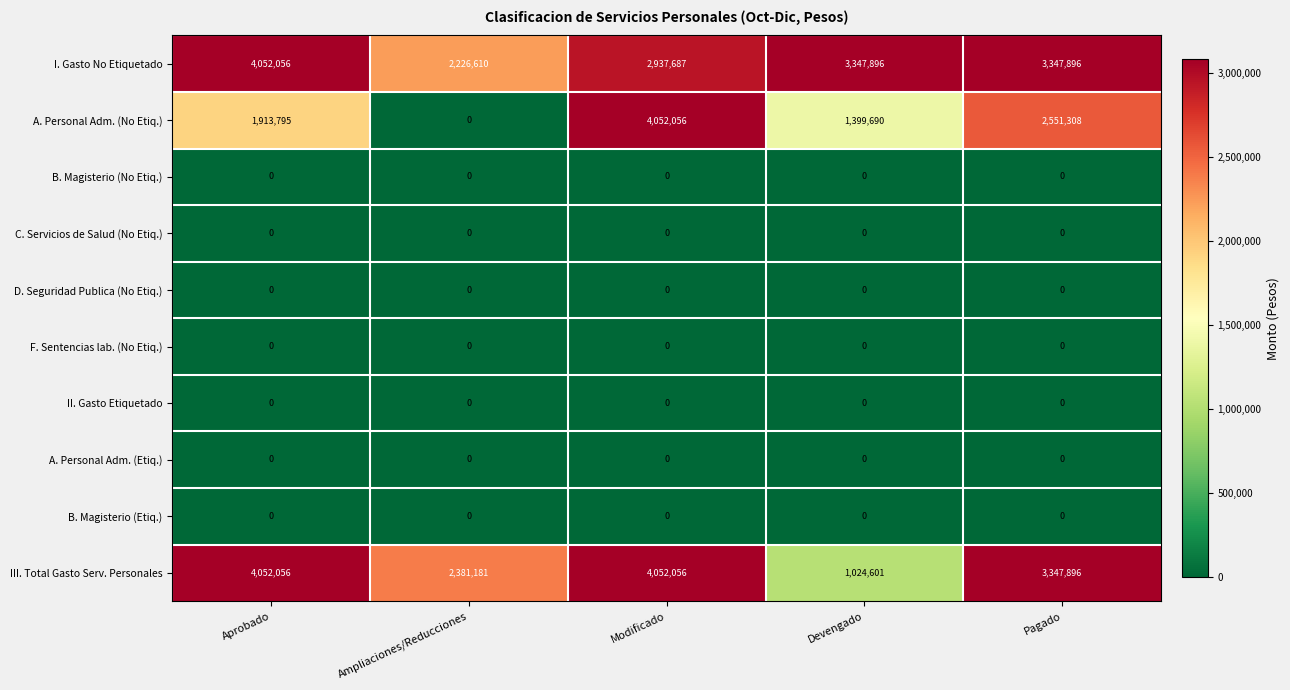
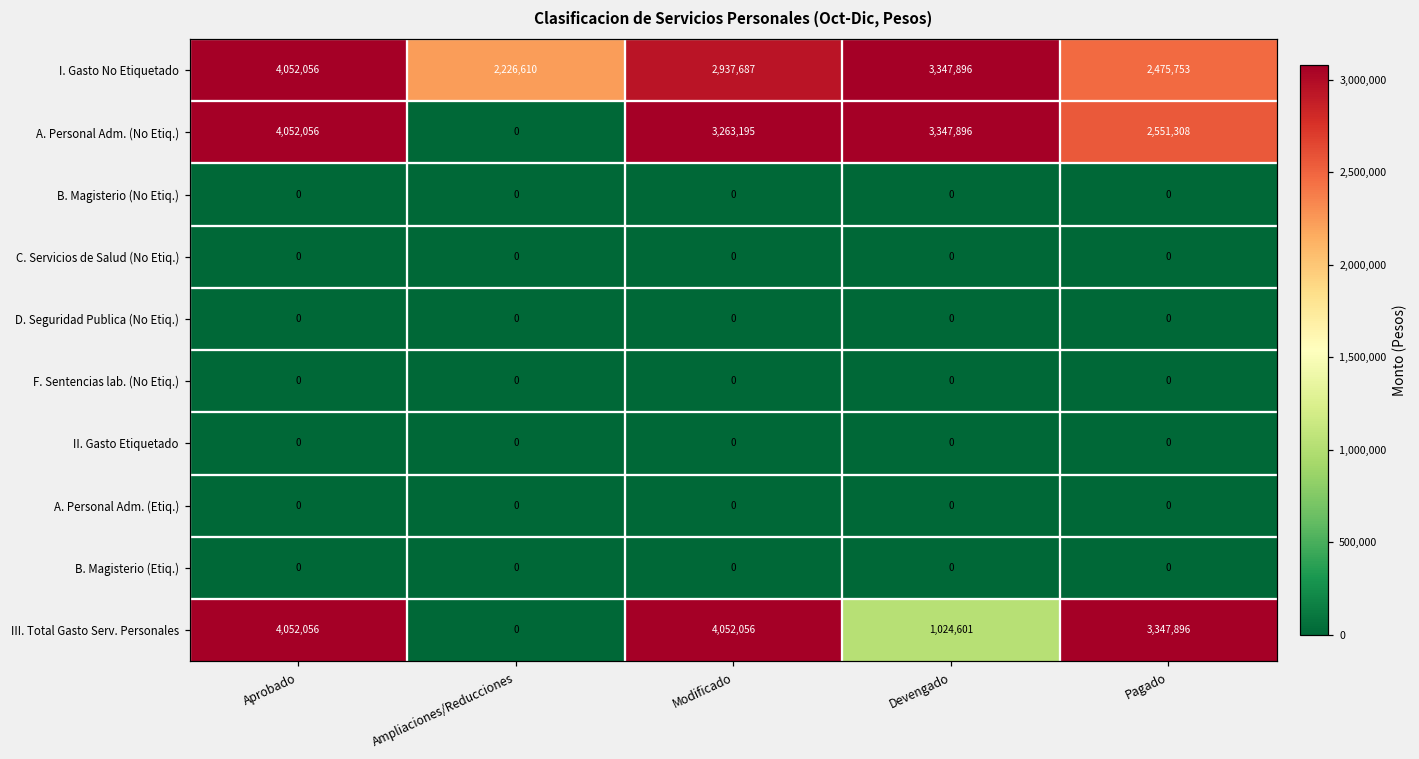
  {
    "I. Gasto No Etiquetado": {
      "Aprobado": "4,052,056",
      "Ampliaciones/Reducciones": "2,226,610",
      "Modificado": "2,937,687",
      "Devengado": "3,347,896",
-     "Pagado": "3,347,896"
+     "Pagado": "2,475,753"
    },
    "A. Personal Adm. (No Etiq.)": {
-     "Aprobado": "1,913,795",
+     "Aprobado": "4,052,056",
      "Ampliaciones/Reducciones": "0",
-     "Modificado": "4,052,056",
-     "Devengado": "1,399,690",
+     "Modificado": "3,263,195",
+     "Devengado": "3,347,896",
      "Pagado": "2,551,308"
    },
    "B. Magisterio (No Etiq.)": {
      "Aprobado": "0",
      "Ampliaciones/Reducciones": "0",
      "Modificado": "0",
      "Devengado": "0",
      "Pagado": "0"
    },
    "C. Servicios de Salud (No Etiq.)": {
      "Aprobado": "0",
      "Ampliaciones/Reducciones": "0",
      "Modificado": "0",
      "Devengado": "0",
      "Pagado": "0"
    },
    "D. Seguridad Publica (No Etiq.)": {
      "Aprobado": "0",
      "Ampliaciones/Reducciones": "0",
      "Modificado": "0",
      "Devengado": "0",
      "Pagado": "0"
    },
    "F. Sentencias lab. (No Etiq.)": {
      "Aprobado": "0",
      "Ampliaciones/Reducciones": "0",
      "Modificado": "0",
      "Devengado": "0",
      "Pagado": "0"
    },
    "II. Gasto Etiquetado": {
      "Aprobado": "0",
      "Ampliaciones/Reducciones": "0",
      "Modificado": "0",
      "Devengado": "0",
      "Pagado": "0"
    },
    "A. Personal Adm. (Etiq.)": {
      "Aprobado": "0",
      "Ampliaciones/Reducciones": "0",
      "Modificado": "0",
      "Devengado": "0",
      "Pagado": "0"
    },
    "B. Magisterio (Etiq.)": {
      "Aprobado": "0",
      "Ampliaciones/Reducciones": "0",
      "Modificado": "0",
      "Devengado": "0",
      "Pagado": "0"
    },
    "III. Total Gasto Serv. Personales": {
      "Aprobado": "4,052,056",
-     "Ampliaciones/Reducciones": "2,381,181",
+     "Ampliaciones/Reducciones": "0",
      "Modificado": "4,052,056",
      "Devengado": "1,024,601",
      "Pagado": "3,347,896"
    }
  }
